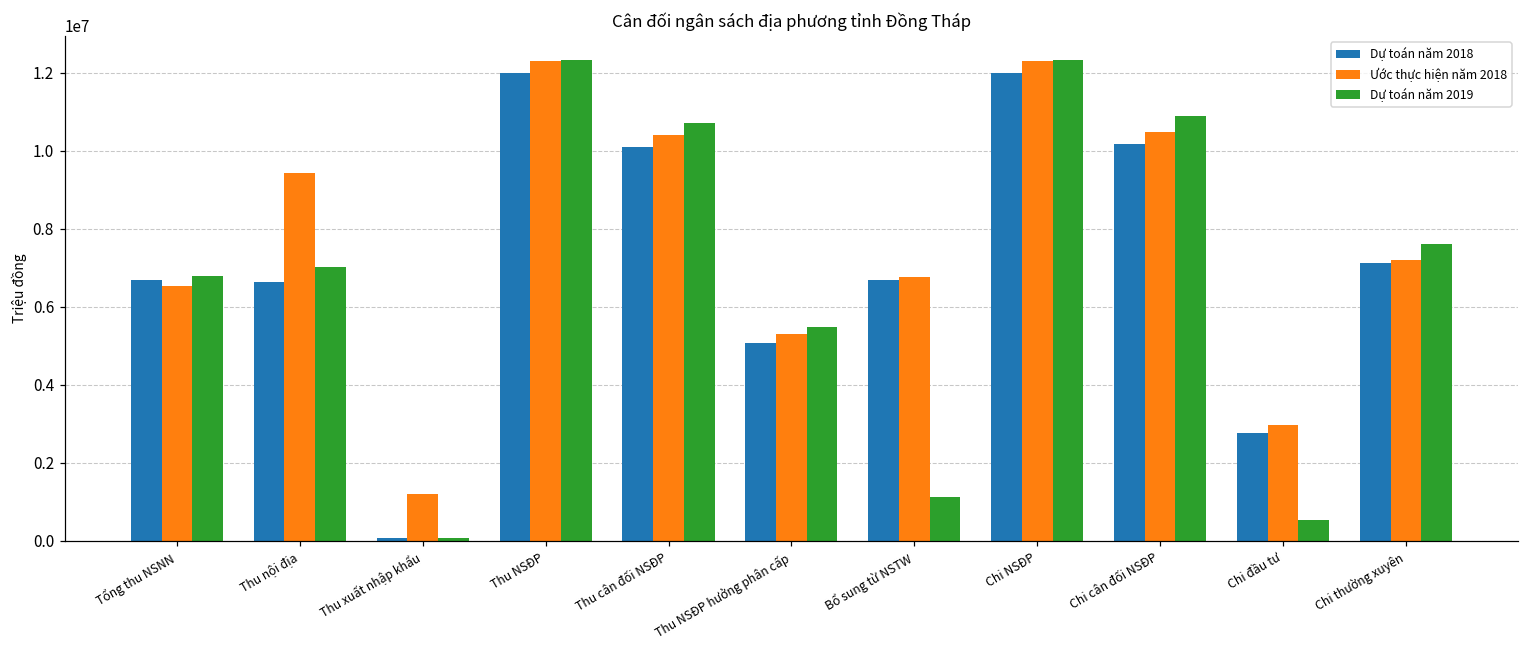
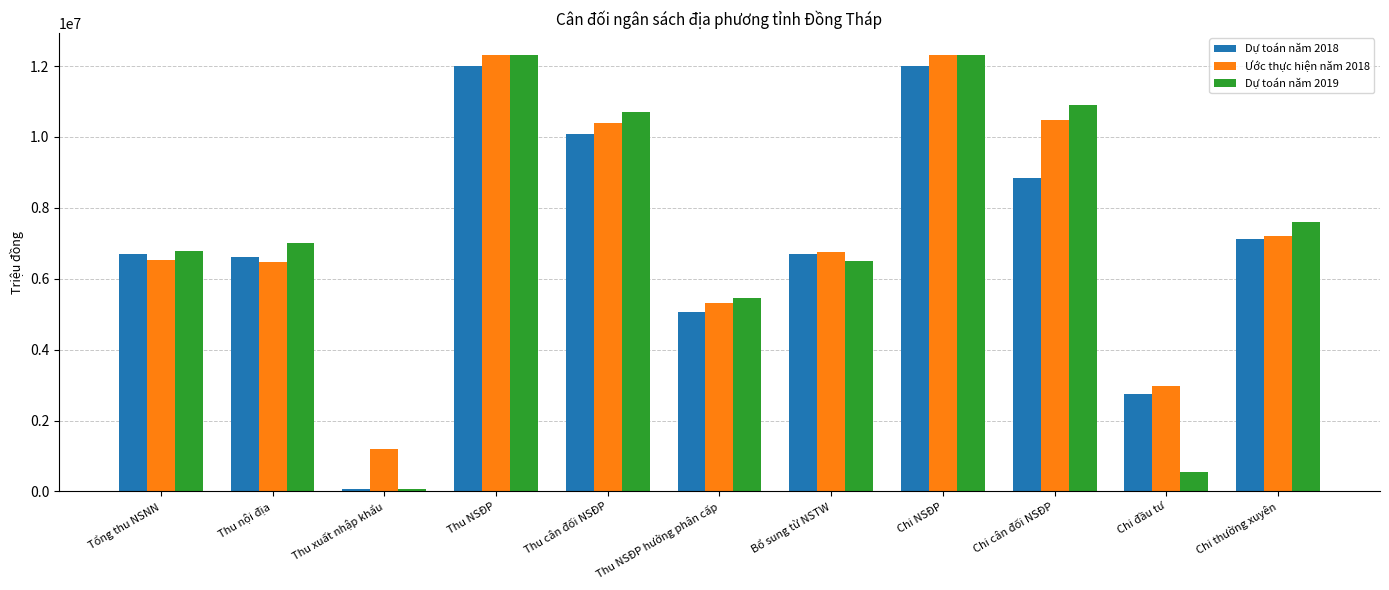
  {
    "Dự toán năm 2018": {
      "Tổng thu NSNN": 6700000,
      "Thu nội địa": 6600000,
      "Thu NSĐP": 12000000,
      "Thu cân đối NSĐP": 10100000,
      "Thu NSĐP hưởng phân cấp": 5100000,
      "Bổ sung từ NSTW": 6700000,
      "Chi NSĐP": 12000000,
-     "Chi cân đối NSĐP": 10200000,
+     "Chi cân đối NSĐP": 8800000,
      "Chi đầu tư": 2800000,
      "Chi thường xuyên": 7100000
    },
    "Ước thực hiện năm 2018": {
      "Tổng thu NSNN": 6500000,
-     "Thu nội địa": 9400000,
+     "Thu nội địa": 6500000,
      "Thu xuất nhập khẩu": 1200000,
      "Thu NSĐP": 12300000,
      "Thu cân đối NSĐP": 10400000,
      "Thu NSĐP hưởng phân cấp": 5300000,
      "Bổ sung từ NSTW": 6800000,
      "Chi NSĐP": 12300000,
      "Chi cân đối NSĐP": 10500000,
      "Chi đầu tư": 3000000,
      "Chi thường xuyên": 7200000
    },
    "Dự toán năm 2019": {
      "Tổng thu NSNN": 6800000,
      "Thu nội địa": 7000000,
      "Thu xuất nhập khẩu": 100000,
      "Thu NSĐP": 12300000,
      "Thu cân đối NSĐP": 10700000,
      "Thu NSĐP hưởng phân cấp": 5500000,
-     "Bổ sung từ NSTW": 1100000,
+     "Bổ sung từ NSTW": 6500000,
      "Chi NSĐP": 12300000,
      "Chi cân đối NSĐP": 10900000,
      "Chi đầu tư": 500000,
      "Chi thường xuyên": 7600000
    }
  }
